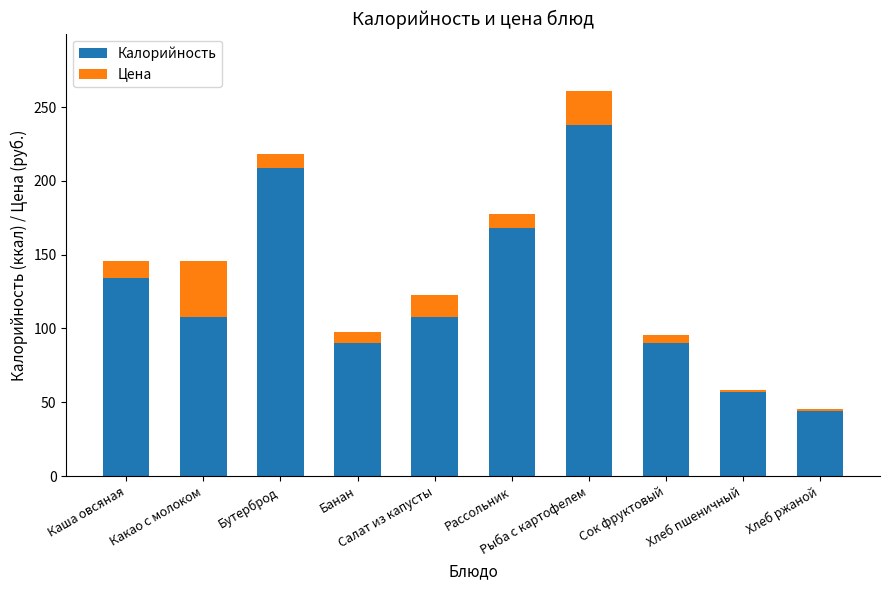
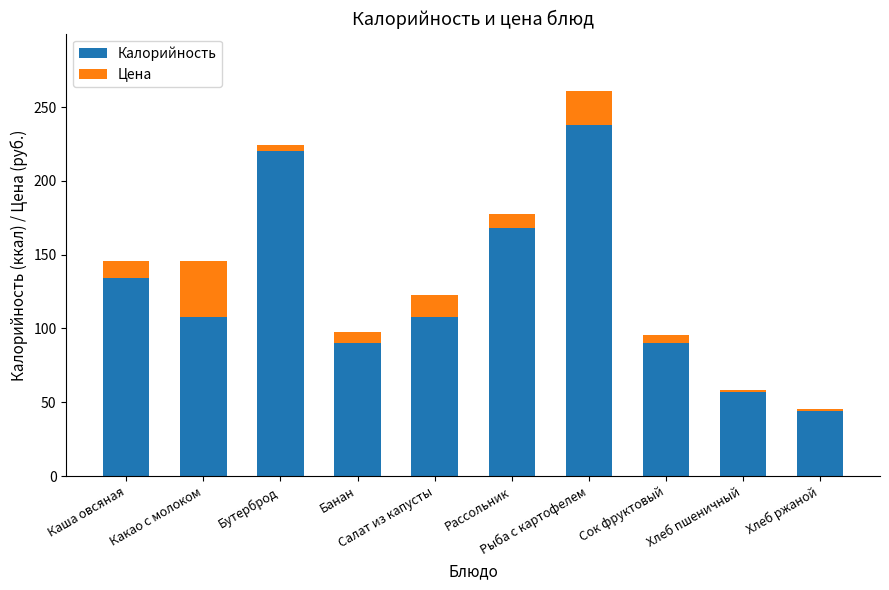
  {
    "Калорийность": {
      "Каша овсяная": 134,
      "Какао с молоком": 108,
-     "Бутерброд": 209,
+     "Бутерброд": 220,
      "Банан": 90,
      "Салат из капусты": 108,
      "Рассольник": 168,
      "Рыба с картофелем": 238,
      "Сок фруктовый": 90,
      "Хлеб пшеничный": 57,
      "Хлеб ржаной": 44
    },
    "Цена": {
      "Каша овсяная": 12,
      "Какао с молоком": 38,
-     "Бутерброд": 9,
+     "Бутерброд": 4,
      "Банан": 8,
      "Салат из капусты": 14,
      "Рассольник": 9,
      "Рыба с картофелем": 23,
      "Сок фруктовый": 5
    }
  }
